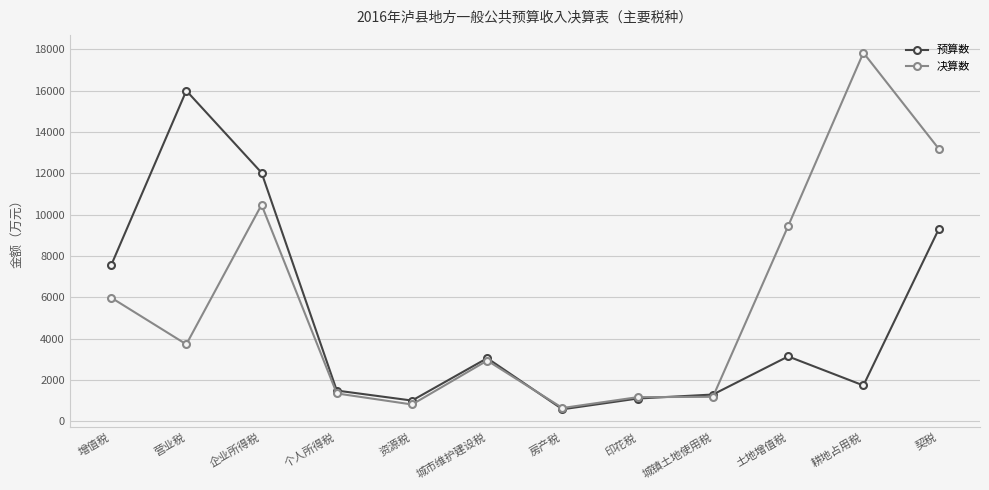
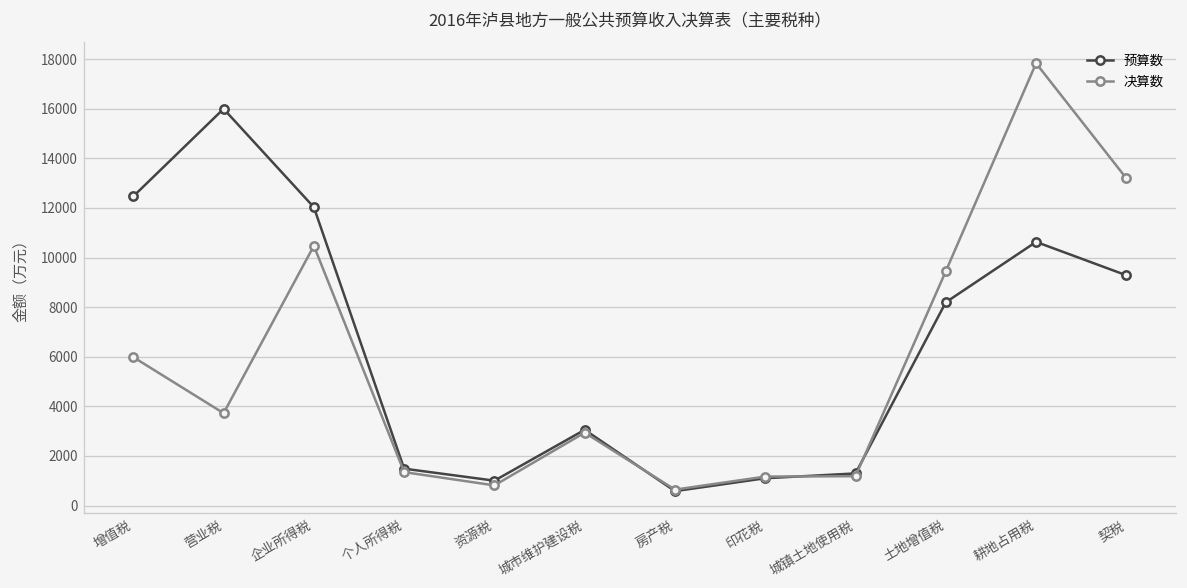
  {
    "预算数": {
-     "增值税": 7500,
+     "增值税": 12500,
      "营业税": 16000,
      "企业所得税": 12000,
      "个人所得税": 1500,
      "资源税": 1000,
-     "土地增值税": 3100,
-     "耕地占用税": 1700,
+     "土地增值税": 8200,
+     "耕地占用税": 10600,
      "契税": 9300
    },
    "决算数": {
      "增值税": 6000,
      "营业税": 3700,
      "企业所得税": 10500,
      "个人所得税": 1300,
      "资源税": 800,
      "土地增值税": 9400,
      "耕地占用税": 17800,
      "契税": 13200
    }
  }
